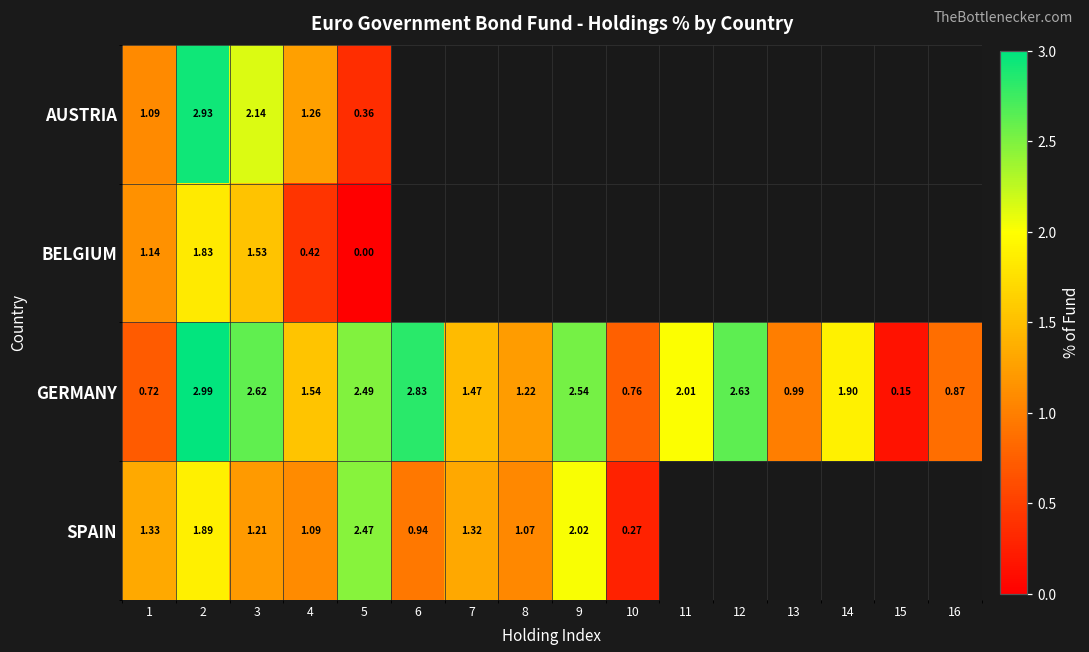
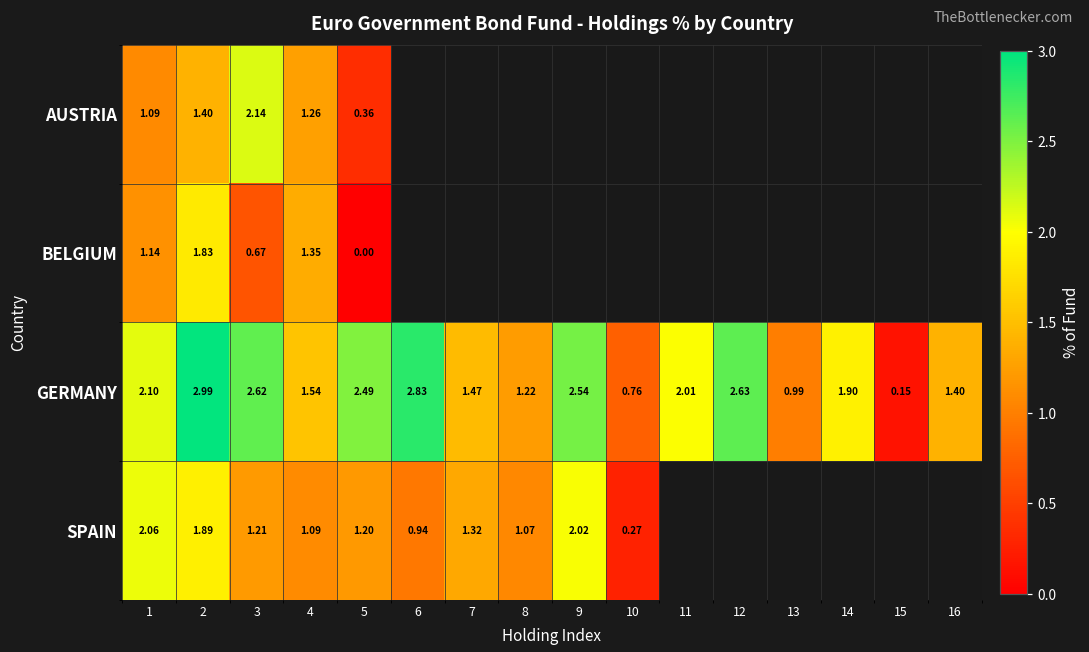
  {
    "AUSTRIA": {
      "1": 1.09,
-     "2": 2.93,
+     "2": 1.40,
      "3": 2.14,
      "4": 1.26,
      "5": 0.36
    },
    "BELGIUM": {
      "1": 1.14,
      "2": 1.83,
-     "3": 1.53,
-     "4": 0.42,
+     "3": 0.67,
+     "4": 1.35,
      "5": 0.00
    },
    "GERMANY": {
-     "1": 0.72,
+     "1": 2.10,
      "2": 2.99,
      "3": 2.62,
      "4": 1.54,
      "5": 2.49,
      "6": 2.83,
      "7": 1.47,
      "8": 1.22,
      "9": 2.54,
      "10": 0.76,
      "11": 2.01,
      "12": 2.63,
      "13": 0.99,
      "14": 1.90,
      "15": 0.15,
-     "16": 0.87
+     "16": 1.40
    },
    "SPAIN": {
-     "1": 1.33,
+     "1": 2.06,
      "2": 1.89,
      "3": 1.21,
      "4": 1.09,
-     "5": 2.47,
+     "5": 1.20,
      "6": 0.94,
      "7": 1.32,
      "8": 1.07,
      "9": 2.02,
      "10": 0.27
    }
  }
